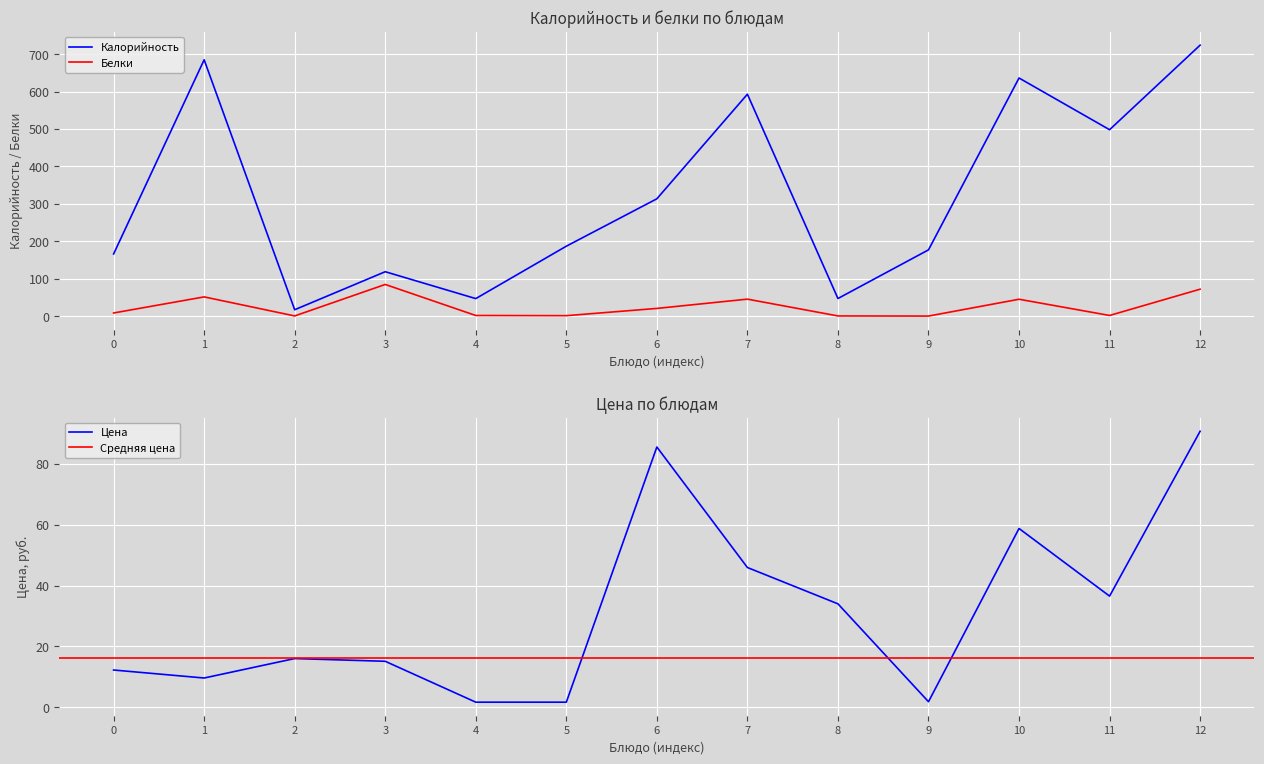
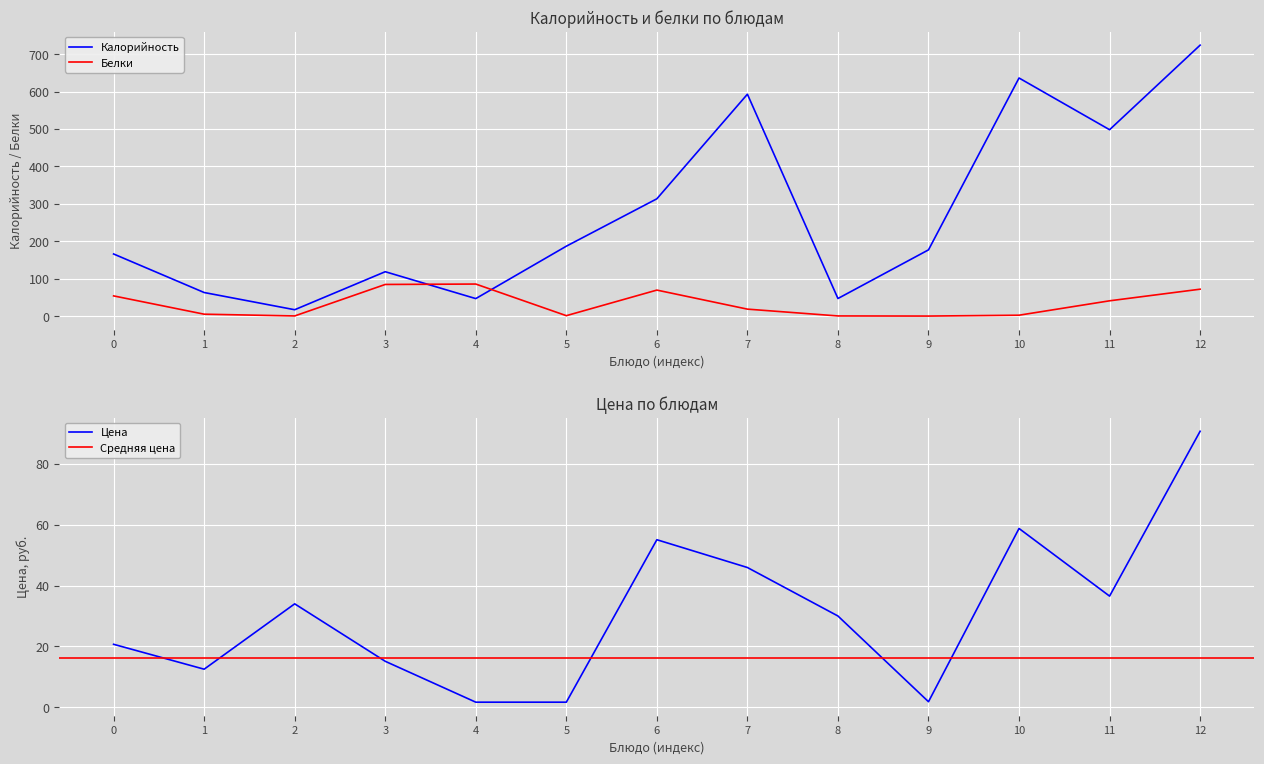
  {
    "Калорийность и белки по блюдам": {
      "Калорийность": {
        "0": 170,
-       "1": 690,
+       "1": 60,
        "2": 20,
        "3": 120,
        "4": 50,
        "5": 190,
        "6": 310,
        "7": 590,
        "8": 50,
        "9": 180,
        "10": 640,
        "11": 500,
        "12": 720
      },
      "Белки": {
-       "0": 10,
-       "1": 50,
+       "0": 50,
+       "1": 10,
        "2": 0,
        "3": 80,
-       "4": 0,
+       "4": 90,
        "5": 0,
-       "6": 20,
-       "7": 50,
+       "6": 70,
+       "7": 20,
        "8": 0,
        "9": 0,
-       "10": 50,
-       "11": 0,
+       "10": 0,
+       "11": 40,
        "12": 70
      }
    },
    "Цена по блюдам": {
-     "0": 12,
-     "1": 10,
-     "2": 16,
+     "0": 21,
+     "1": 13,
+     "2": 34,
      "3": 15,
      "4": 2,
      "5": 2,
-     "6": 86,
+     "6": 55,
      "7": 46,
-     "8": 34,
+     "8": 30,
      "9": 2,
      "10": 59,
      "11": 37,
      "12": 91
    }
  }
